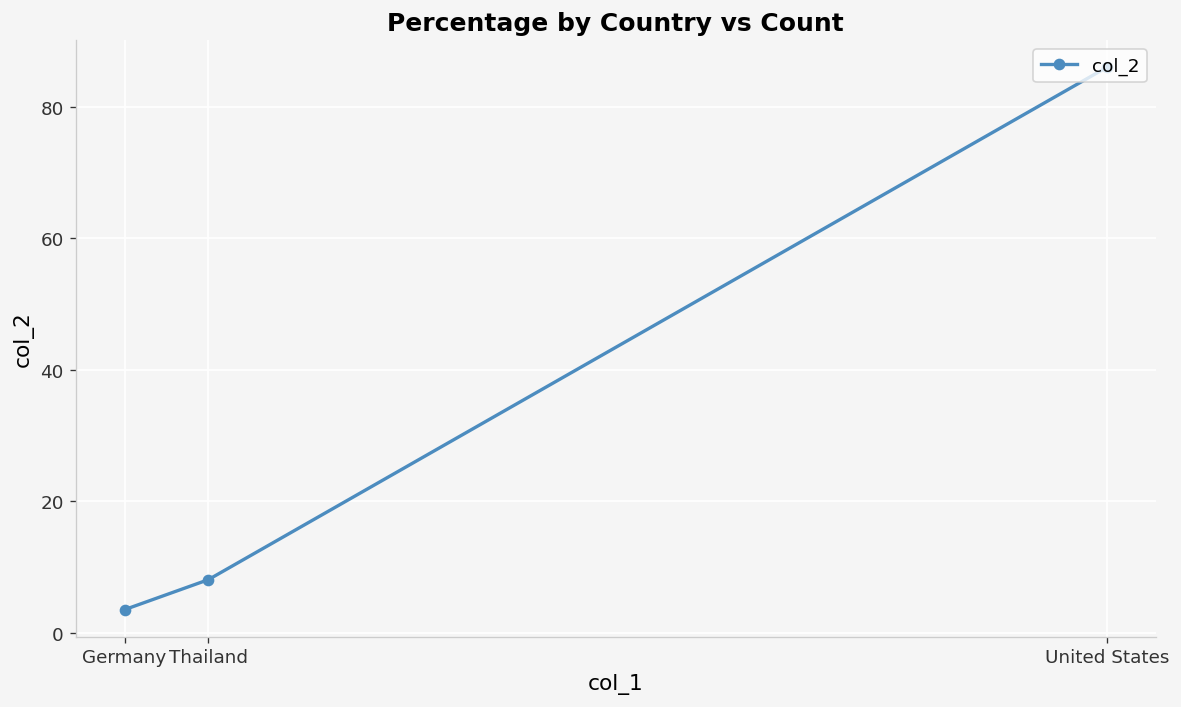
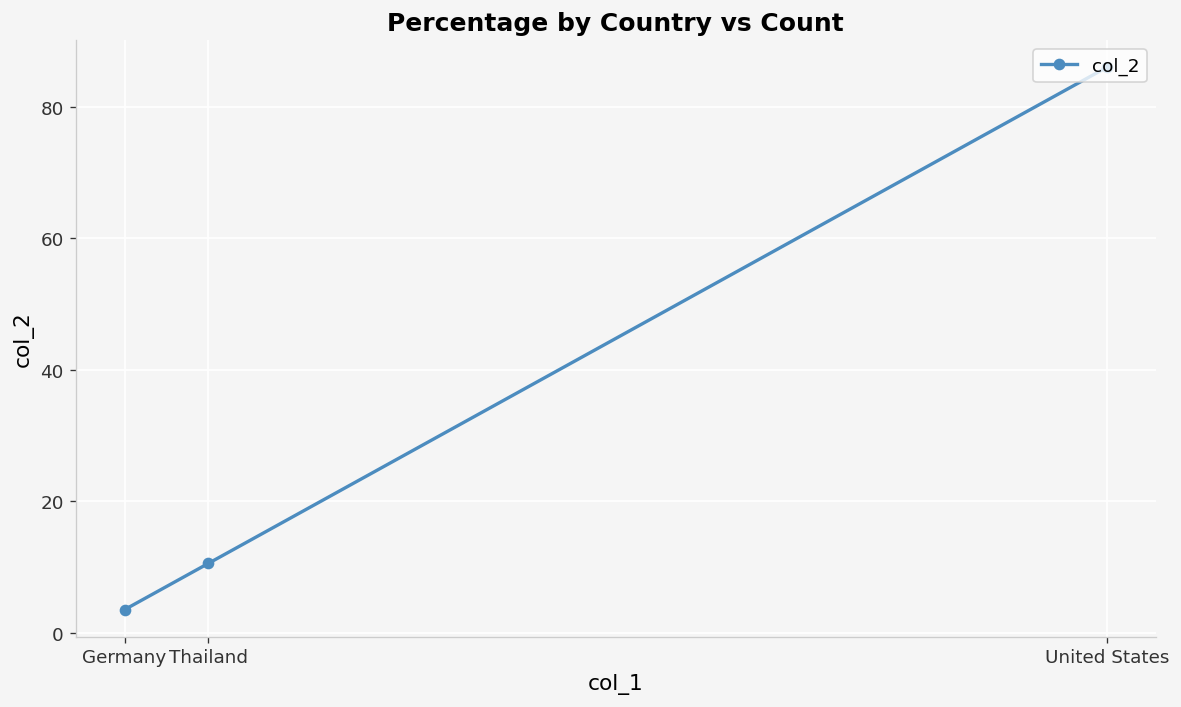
  {
    "Germany": 4,
-   "Thailand": 8
+   "Thailand": 11
  }
